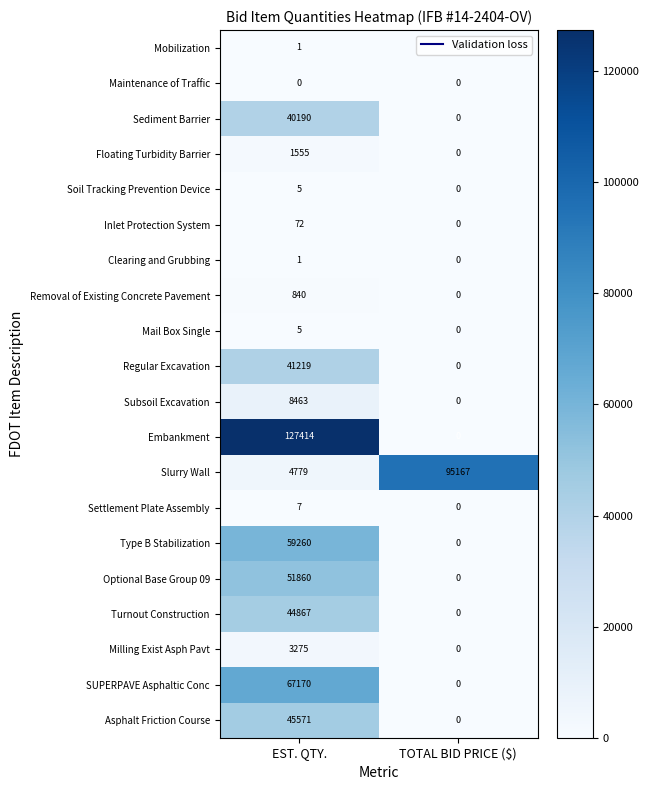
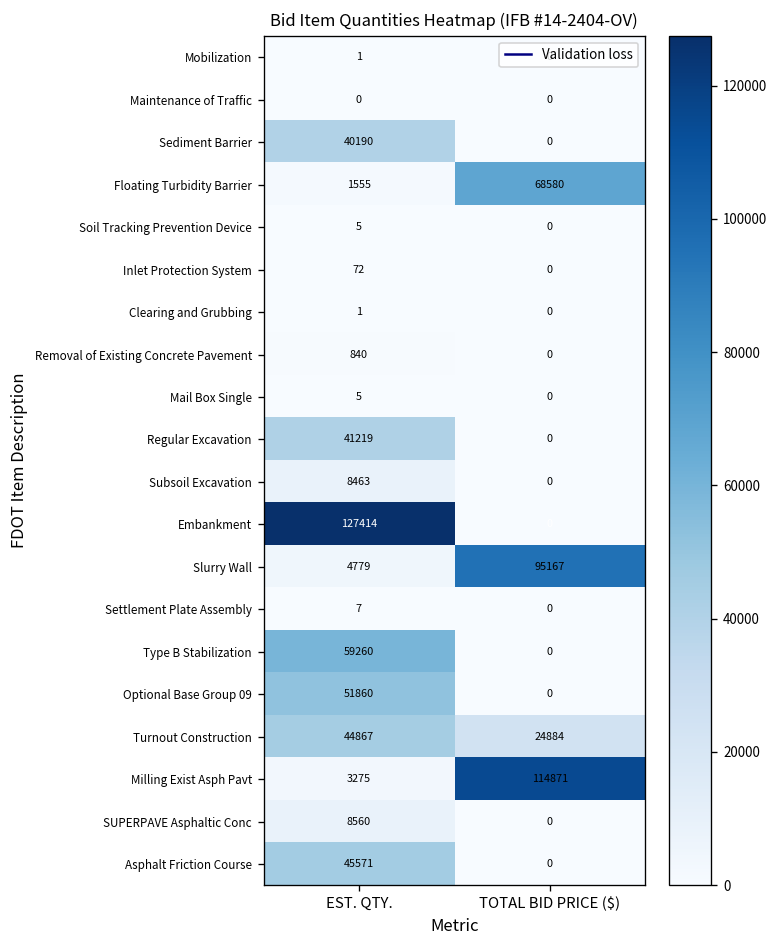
  {
    "Mobilization": {
      "EST. QTY.": 1
    },
    "Maintenance of Traffic": {
      "EST. QTY.": 0,
      "TOTAL BID PRICE ($)": 0
    },
    "Sediment Barrier": {
      "EST. QTY.": 40190,
      "TOTAL BID PRICE ($)": 0
    },
    "Floating Turbidity Barrier": {
      "EST. QTY.": 1555,
-     "TOTAL BID PRICE ($)": 0
+     "TOTAL BID PRICE ($)": 68580
    },
    "Soil Tracking Prevention Device": {
      "EST. QTY.": 5,
      "TOTAL BID PRICE ($)": 0
    },
    "Inlet Protection System": {
      "EST. QTY.": 72,
      "TOTAL BID PRICE ($)": 0
    },
    "Clearing and Grubbing": {
      "EST. QTY.": 1,
      "TOTAL BID PRICE ($)": 0
    },
    "Removal of Existing Concrete Pavement": {
      "EST. QTY.": 840,
      "TOTAL BID PRICE ($)": 0
    },
    "Mail Box Single": {
      "EST. QTY.": 5,
      "TOTAL BID PRICE ($)": 0
    },
    "Regular Excavation": {
      "EST. QTY.": 41219,
      "TOTAL BID PRICE ($)": 0
    },
    "Subsoil Excavation": {
      "EST. QTY.": 8463,
      "TOTAL BID PRICE ($)": 0
    },
    "Embankment": {
      "EST. QTY.": 127414
    },
    "Slurry Wall": {
      "EST. QTY.": 4779,
      "TOTAL BID PRICE ($)": 95167
    },
    "Settlement Plate Assembly": {
      "EST. QTY.": 7,
      "TOTAL BID PRICE ($)": 0
    },
    "Type B Stabilization": {
      "EST. QTY.": 59260,
      "TOTAL BID PRICE ($)": 0
    },
    "Optional Base Group 09": {
      "EST. QTY.": 51860,
      "TOTAL BID PRICE ($)": 0
    },
    "Turnout Construction": {
      "EST. QTY.": 44867,
-     "TOTAL BID PRICE ($)": 0
+     "TOTAL BID PRICE ($)": 24884
    },
    "Milling Exist Asph Pavt": {
      "EST. QTY.": 3275,
-     "TOTAL BID PRICE ($)": 0
+     "TOTAL BID PRICE ($)": 114871
    },
    "SUPERPAVE Asphaltic Conc": {
-     "EST. QTY.": 67170,
+     "EST. QTY.": 8560,
      "TOTAL BID PRICE ($)": 0
    },
    "Asphalt Friction Course": {
      "EST. QTY.": 45571,
      "TOTAL BID PRICE ($)": 0
    }
  }
